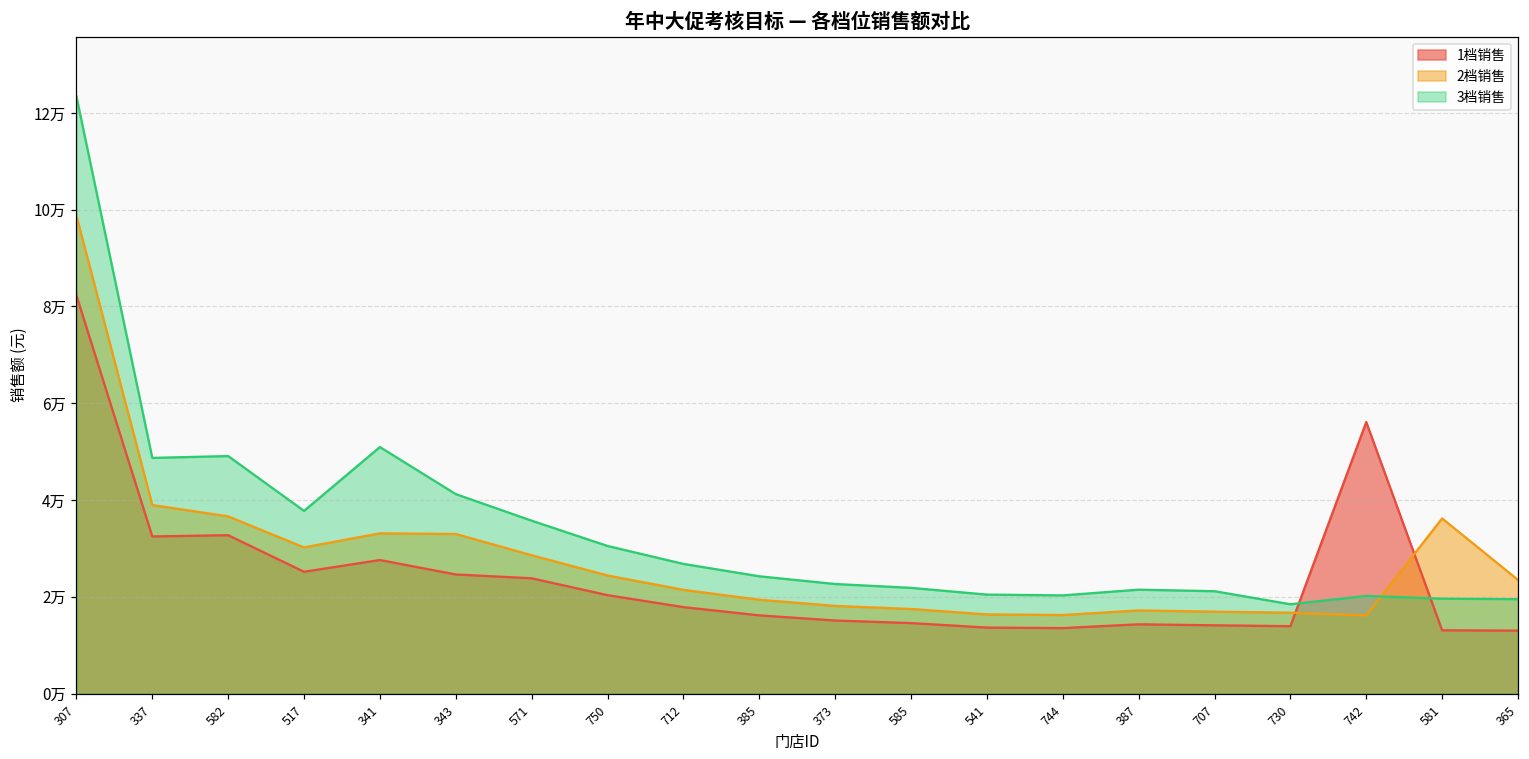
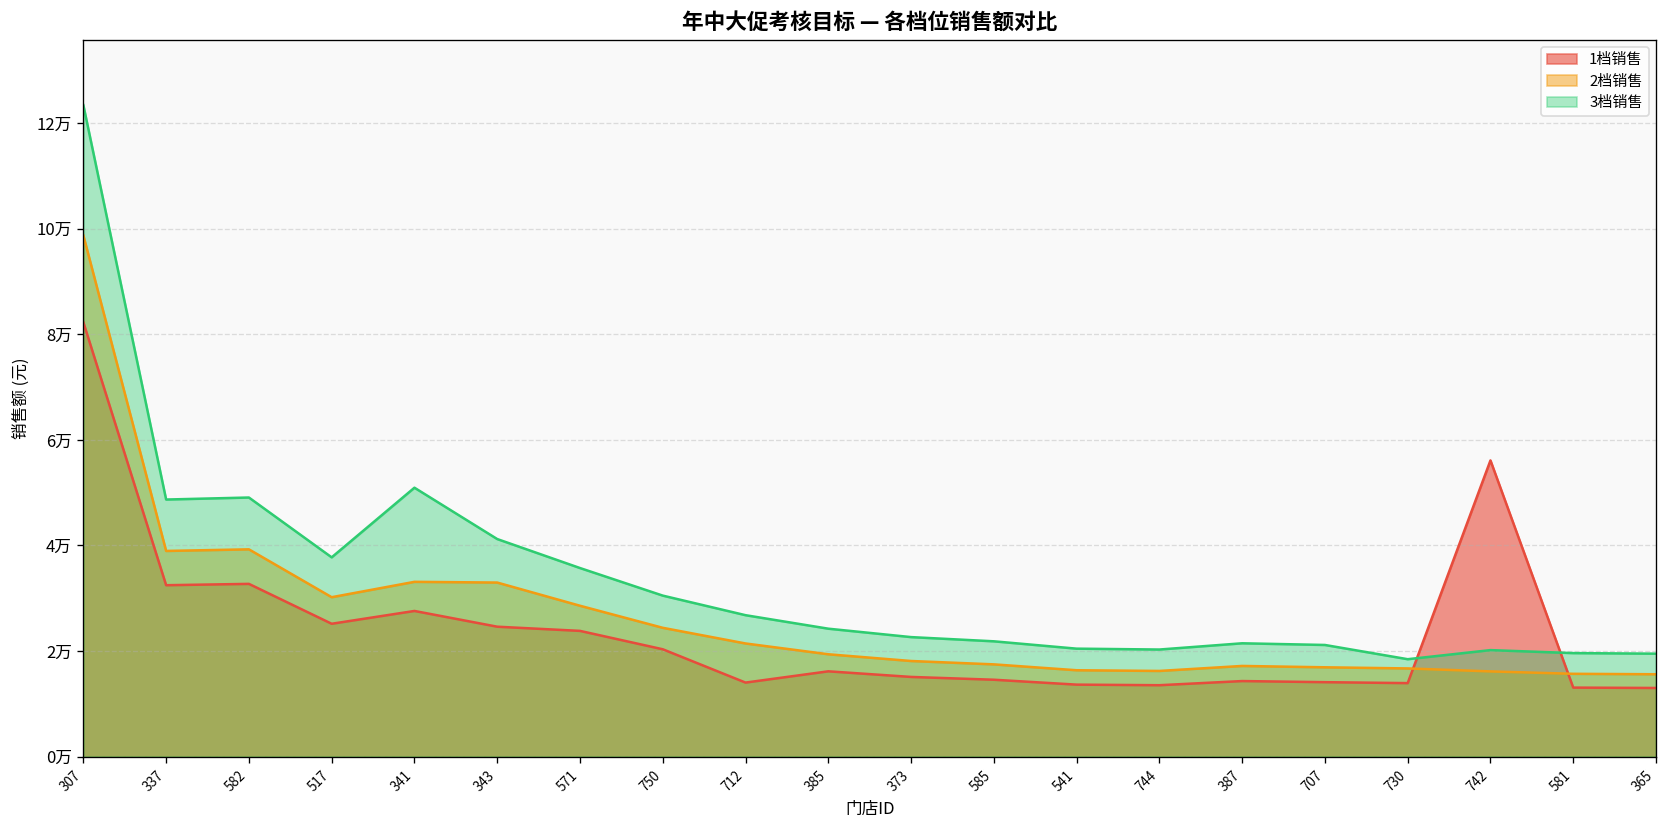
  {
    "1档销售": {
      "307": "8.2万",
      "337": "3.2万",
      "582": "3.3万",
      "517": "2.5万",
      "341": "2.8万",
      "343": "2.5万",
      "571": "2.4万",
      "750": "2.0万",
-     "712": "1.8万",
+     "712": "1.4万",
      "385": "1.6万",
      "373": "1.5万",
      "585": "1.5万",
      "541": "1.4万",
      "744": "1.4万",
      "387": "1.4万",
      "707": "1.4万",
      "730": "1.4万",
      "742": "5.6万",
      "581": "1.3万",
      "365": "1.3万"
    },
    "2档销售": {
      "307": "9.9万",
      "337": "3.9万",
-     "582": "3.7万",
+     "582": "3.9万",
      "517": "3.0万",
      "341": "3.3万",
      "343": "3.3万",
      "571": "2.9万",
      "750": "2.4万",
      "712": "2.1万",
      "385": "1.9万",
      "373": "1.8万",
      "585": "1.7万",
      "541": "1.6万",
      "744": "1.6万",
      "387": "1.7万",
      "707": "1.7万",
      "730": "1.7万",
      "742": "1.6万",
-     "581": "3.6万",
-     "365": "2.3万"
+     "581": "1.6万",
+     "365": "1.6万"
    },
    "3档销售": {
      "307": "12.3万",
      "337": "4.9万",
      "582": "4.9万",
      "517": "3.8万",
      "341": "5.1万",
      "343": "4.1万",
      "571": "3.6万",
      "750": "3.1万",
      "712": "2.7万",
      "385": "2.4万",
      "373": "2.3万",
      "585": "2.2万",
      "541": "2.0万",
      "744": "2.0万",
      "387": "2.1万",
      "707": "2.1万",
      "730": "1.8万",
      "742": "2.0万",
      "581": "2.0万",
      "365": "1.9万"
    }
  }
